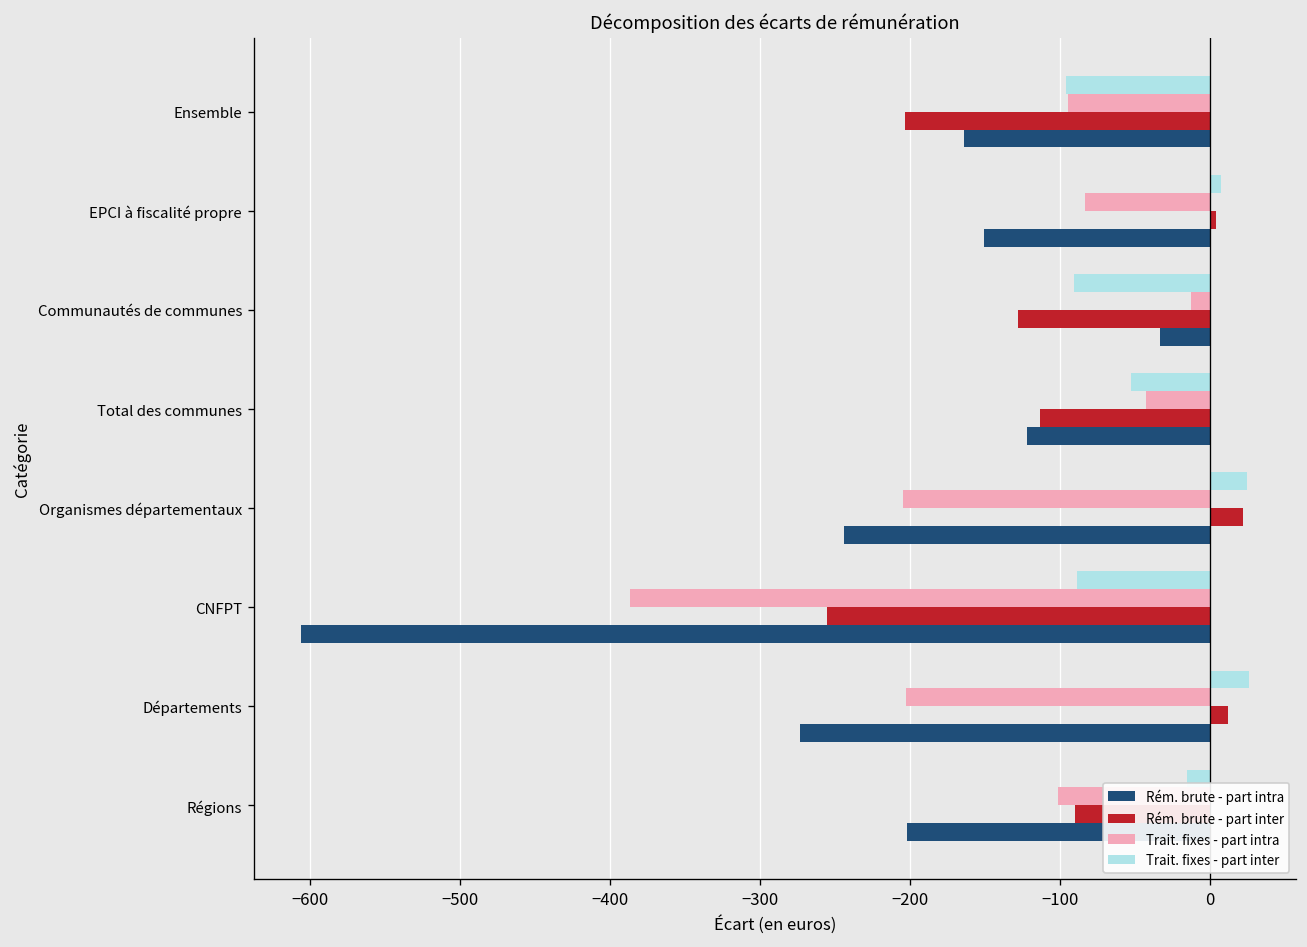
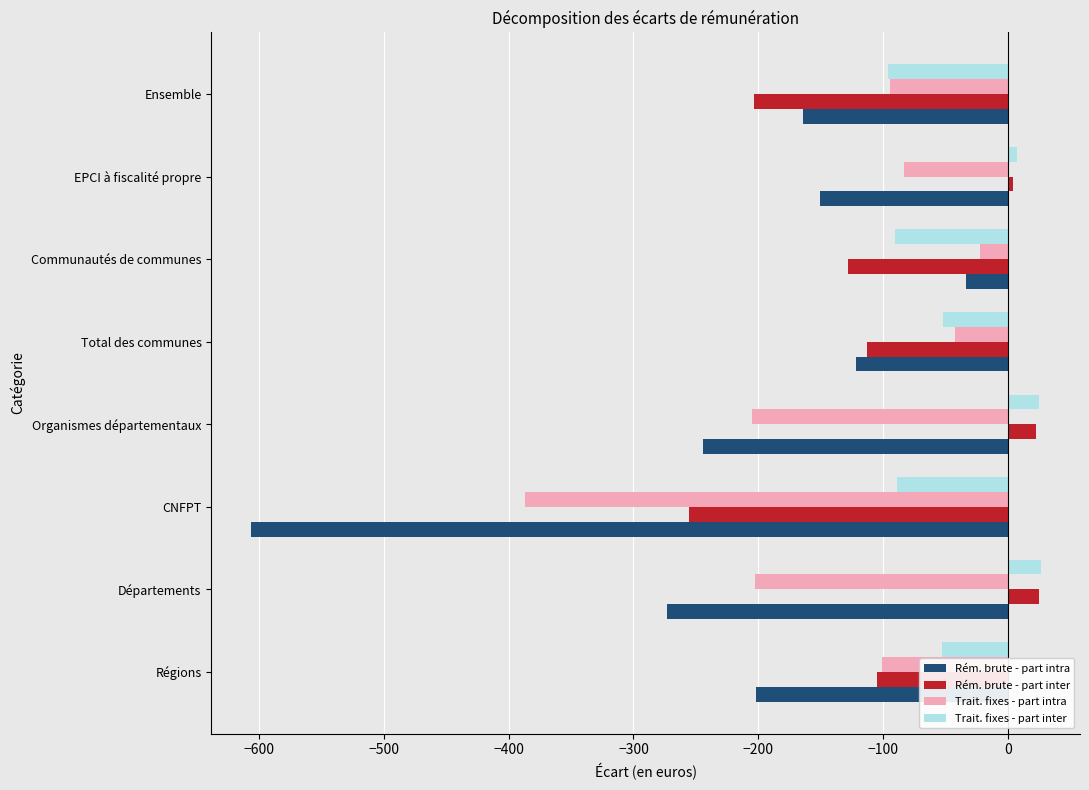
  {
    "Rém. brute - part intra": {
      "Ensemble": -164,
      "EPCI à fiscalité propre": -151,
      "Communautés de communes": -34,
      "Total des communes": -122,
      "Organismes départementaux": -244,
      "CNFPT": -606,
      "Départements": -273,
      "Régions": -202
    },
    "Rém. brute - part inter": {
      "Ensemble": -203,
      "EPCI à fiscalité propre": 4,
      "Communautés de communes": -128,
      "Total des communes": -113,
      "Organismes départementaux": 22,
      "CNFPT": -256,
-     "Départements": 12,
-     "Régions": -90
+     "Départements": 25,
+     "Régions": -105
    },
    "Trait. fixes - part intra": {
      "Ensemble": -94,
      "EPCI à fiscalité propre": -83,
-     "Communautés de communes": -13,
+     "Communautés de communes": -22,
      "Total des communes": -43,
      "Organismes départementaux": -205,
      "CNFPT": -387,
      "Départements": -203,
      "Régions": -101
    },
    "Trait. fixes - part inter": {
      "Ensemble": -96,
      "EPCI à fiscalité propre": 7,
      "Communautés de communes": -91,
      "Total des communes": -52,
      "Organismes départementaux": 25,
      "CNFPT": -89,
      "Départements": 26,
-     "Régions": -15
+     "Régions": -53
    }
  }
